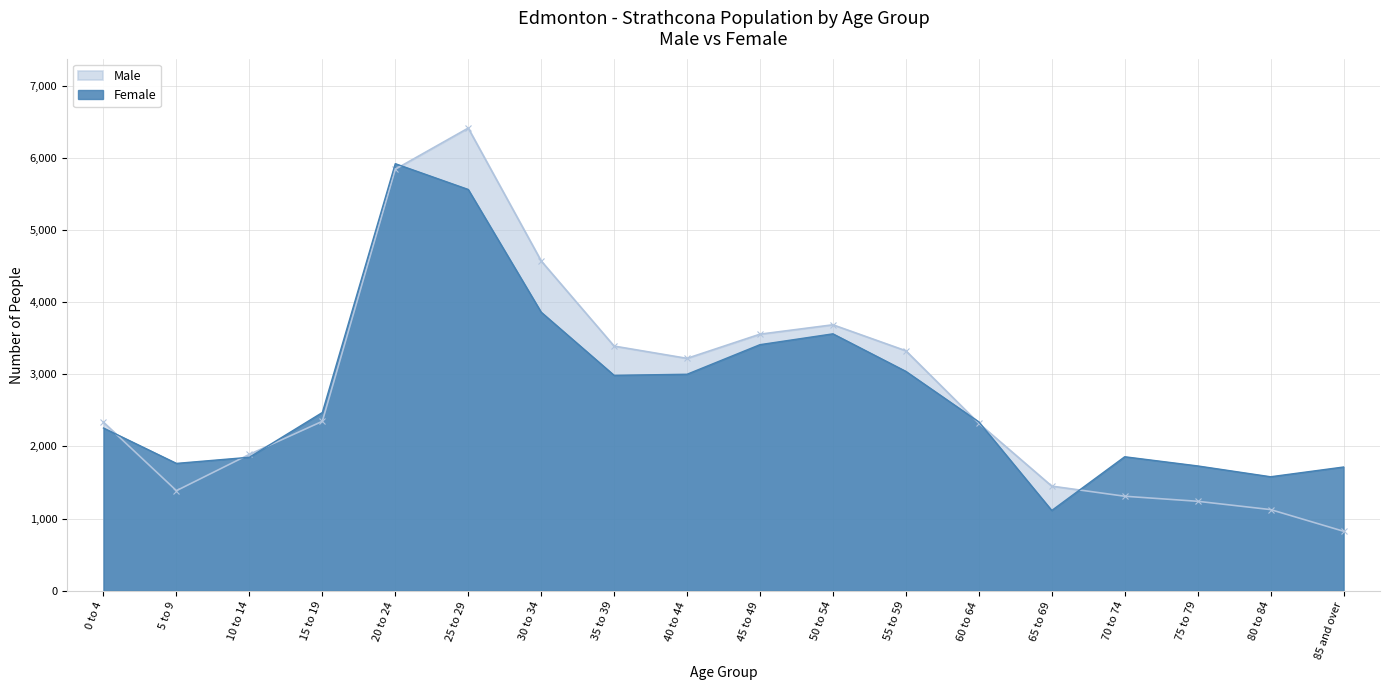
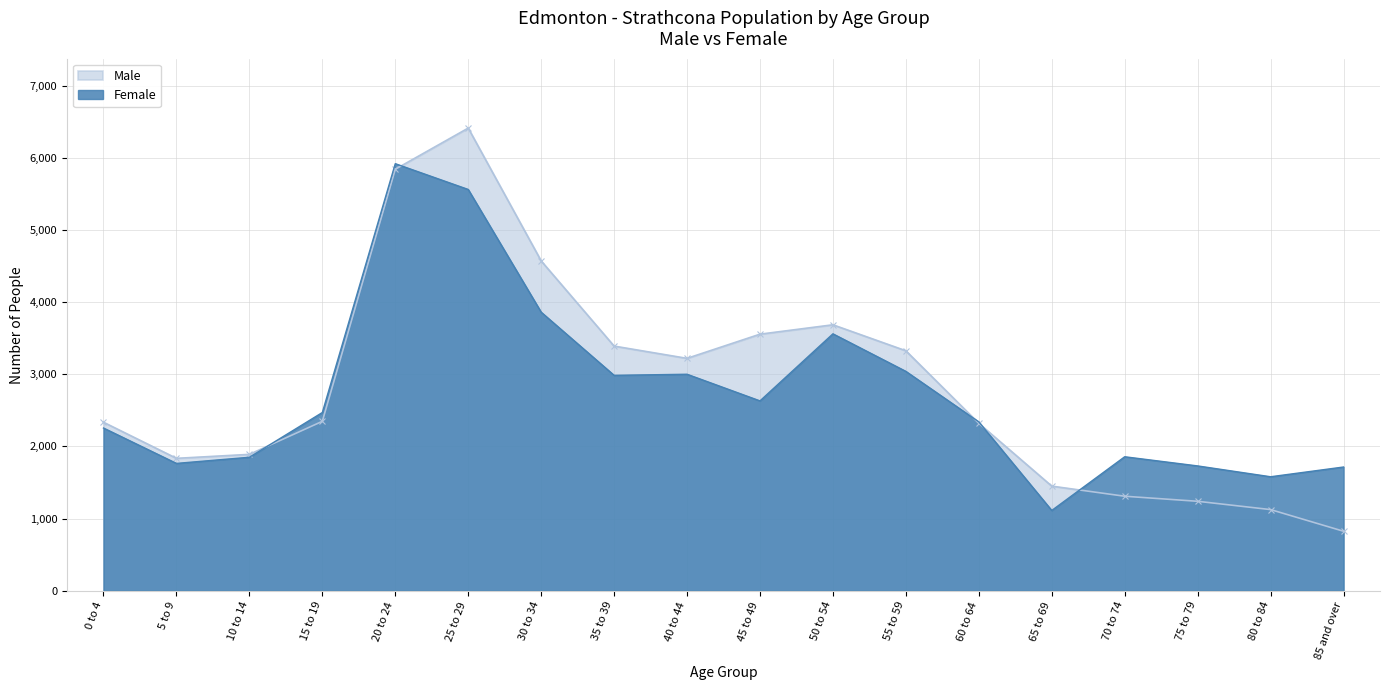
  {
    "Male": {
      "0 to 4": "2,300",
-     "5 to 9": "1,400",
+     "5 to 9": "1,800",
      "10 to 14": "1,900",
      "15 to 19": "2,300",
      "20 to 24": "5,800",
      "25 to 29": "6,400",
      "30 to 34": "4,600",
      "35 to 39": "3,400",
      "40 to 44": "3,200",
      "45 to 49": "3,600",
      "50 to 54": "3,700",
      "55 to 59": "3,300",
      "65 to 69": "1,500",
      "70 to 74": "1,300",
      "75 to 79": "1,200",
      "80 to 84": "1,100",
      "85 and over": "800"
    },
    "Female": {
      "0 to 4": "2,300",
      "5 to 9": "1,800",
      "10 to 14": "1,900",
      "15 to 19": "2,500",
      "20 to 24": "5,900",
      "25 to 29": "5,600",
      "30 to 34": "3,900",
      "35 to 39": "3,000",
      "40 to 44": "3,000",
-     "45 to 49": "3,400",
+     "45 to 49": "2,600",
      "50 to 54": "3,600",
      "55 to 59": "3,000",
      "65 to 69": "1,100",
      "70 to 74": "1,900",
      "75 to 79": "1,700",
      "80 to 84": "1,600",
      "85 and over": "1,700"
    }
  }
